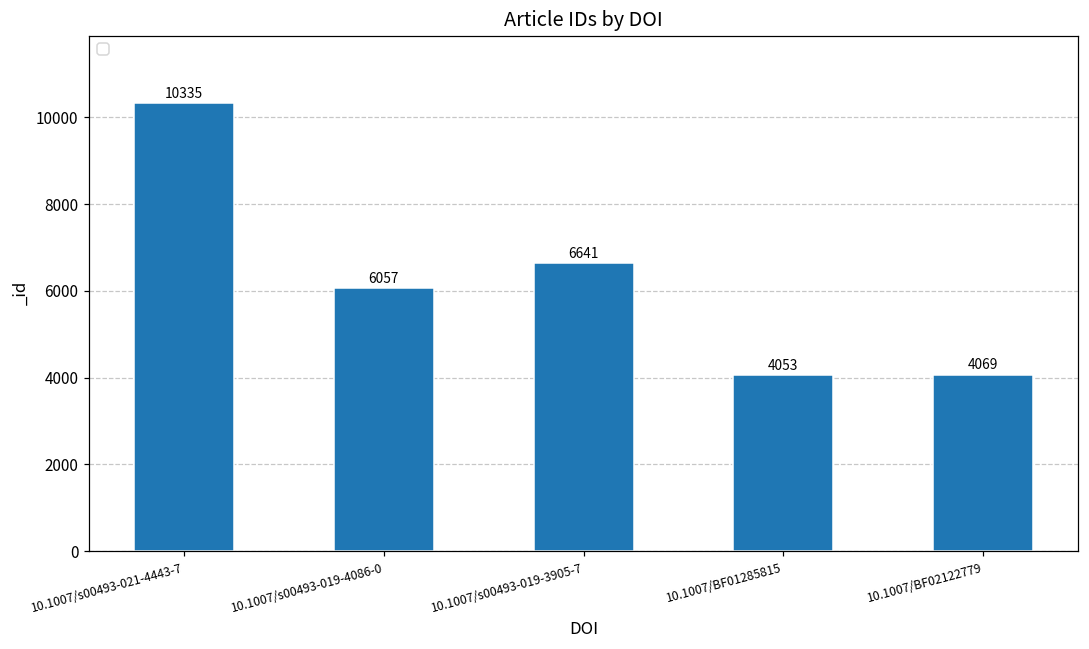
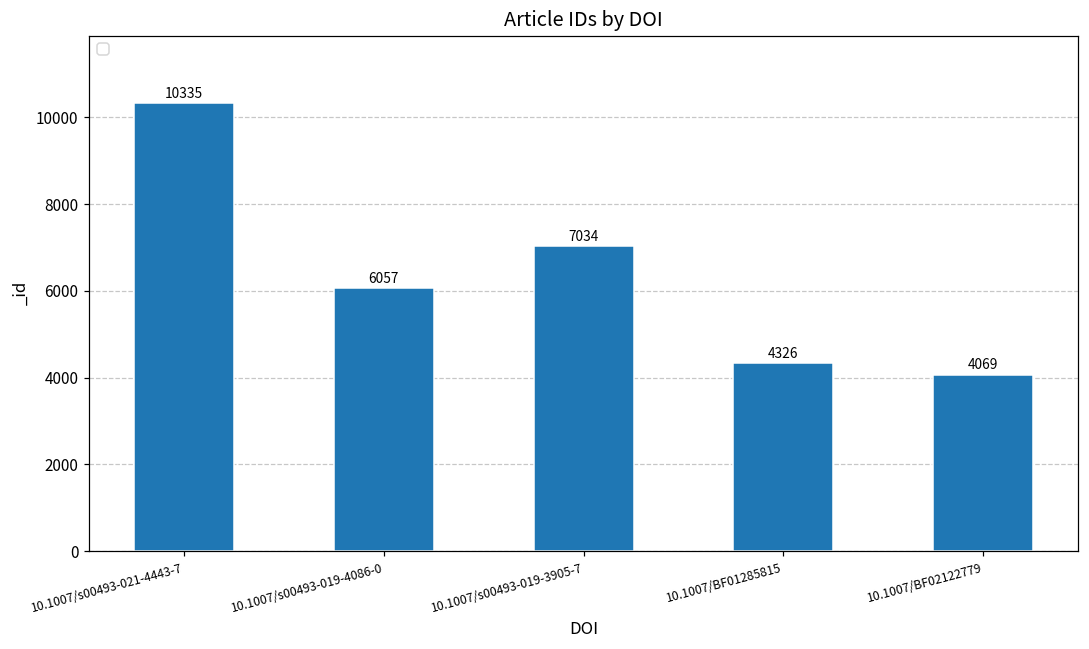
  {
    "10.1007/s00493-021-4443-7": 10335,
    "10.1007/s00493-019-4086-0": 6057,
-   "10.1007/s00493-019-3905-7": 6641,
-   "10.1007/BF01285815": 4053,
+   "10.1007/s00493-019-3905-7": 7034,
+   "10.1007/BF01285815": 4326,
    "10.1007/BF02122779": 4069
  }
